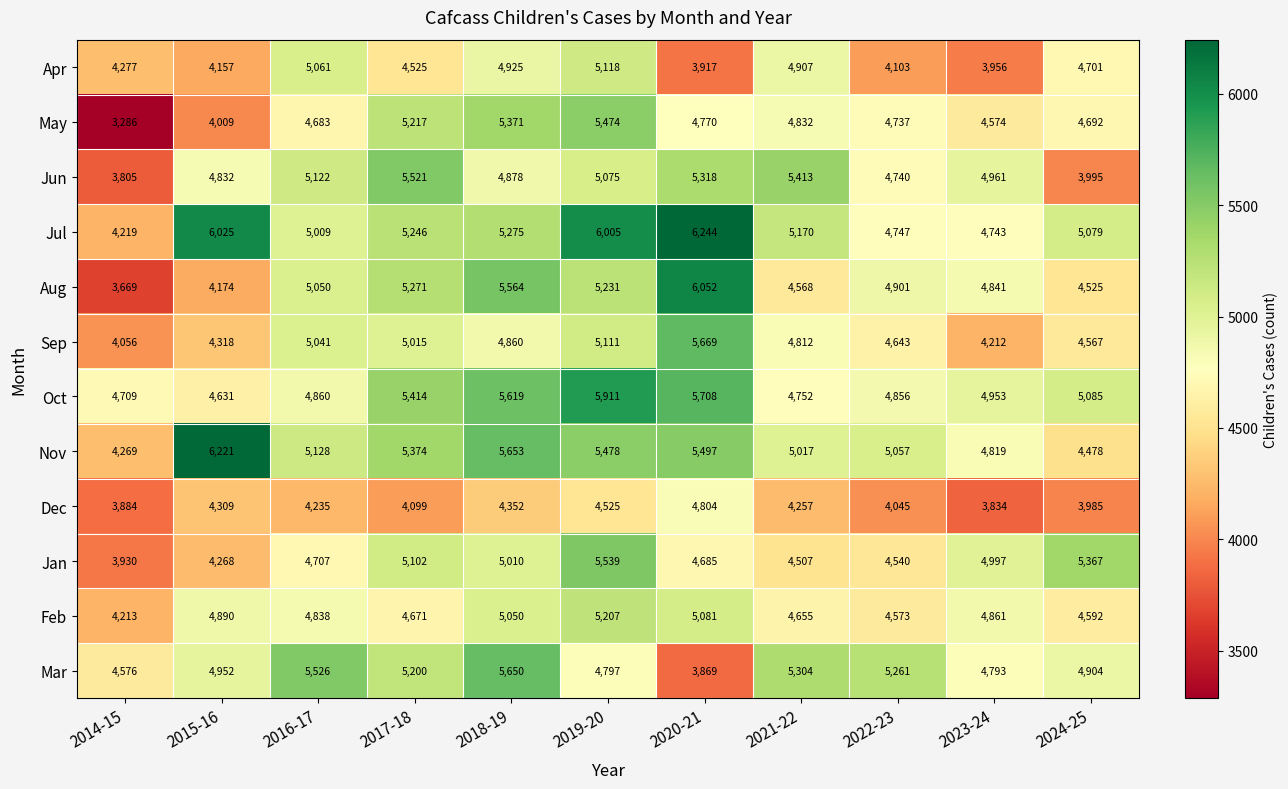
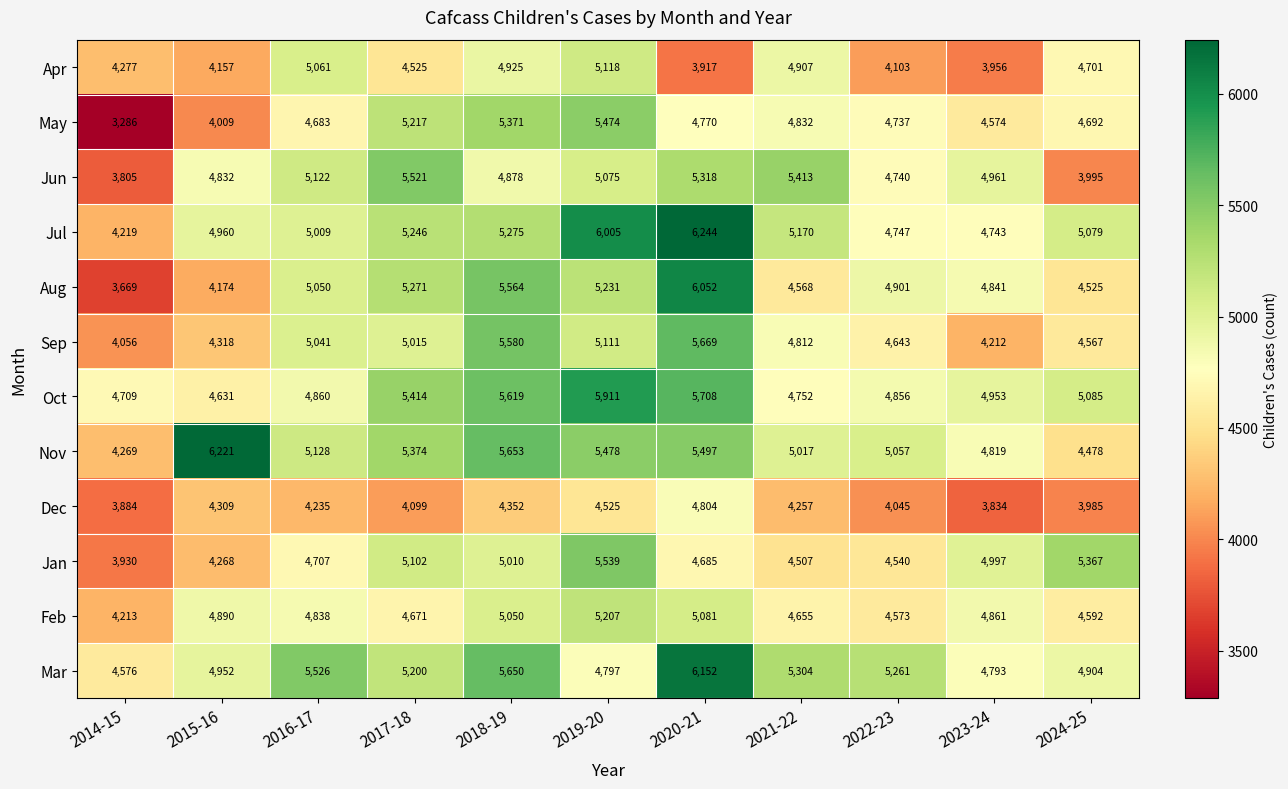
  {
    "Apr": {
      "2014-15": "4,277",
      "2015-16": "4,157",
      "2016-17": "5,061",
      "2017-18": "4,525",
      "2018-19": "4,925",
      "2019-20": "5,118",
      "2020-21": "3,917",
      "2021-22": "4,907",
      "2022-23": "4,103",
      "2023-24": "3,956",
      "2024-25": "4,701"
    },
    "May": {
      "2014-15": "3,286",
      "2015-16": "4,009",
      "2016-17": "4,683",
      "2017-18": "5,217",
      "2018-19": "5,371",
      "2019-20": "5,474",
      "2020-21": "4,770",
      "2021-22": "4,832",
      "2022-23": "4,737",
      "2023-24": "4,574",
      "2024-25": "4,692"
    },
    "Jun": {
      "2014-15": "3,805",
      "2015-16": "4,832",
      "2016-17": "5,122",
      "2017-18": "5,521",
      "2018-19": "4,878",
      "2019-20": "5,075",
      "2020-21": "5,318",
      "2021-22": "5,413",
      "2022-23": "4,740",
      "2023-24": "4,961",
      "2024-25": "3,995"
    },
    "Jul": {
      "2014-15": "4,219",
-     "2015-16": "6,025",
+     "2015-16": "4,960",
      "2016-17": "5,009",
      "2017-18": "5,246",
      "2018-19": "5,275",
      "2019-20": "6,005",
      "2020-21": "6,244",
      "2021-22": "5,170",
      "2022-23": "4,747",
      "2023-24": "4,743",
      "2024-25": "5,079"
    },
    "Aug": {
      "2014-15": "3,669",
      "2015-16": "4,174",
      "2016-17": "5,050",
      "2017-18": "5,271",
      "2018-19": "5,564",
      "2019-20": "5,231",
      "2020-21": "6,052",
      "2021-22": "4,568",
      "2022-23": "4,901",
      "2023-24": "4,841",
      "2024-25": "4,525"
    },
    "Sep": {
      "2014-15": "4,056",
      "2015-16": "4,318",
      "2016-17": "5,041",
      "2017-18": "5,015",
-     "2018-19": "4,860",
+     "2018-19": "5,580",
      "2019-20": "5,111",
      "2020-21": "5,669",
      "2021-22": "4,812",
      "2022-23": "4,643",
      "2023-24": "4,212",
      "2024-25": "4,567"
    },
    "Oct": {
      "2014-15": "4,709",
      "2015-16": "4,631",
      "2016-17": "4,860",
      "2017-18": "5,414",
      "2018-19": "5,619",
      "2019-20": "5,911",
      "2020-21": "5,708",
      "2021-22": "4,752",
      "2022-23": "4,856",
      "2023-24": "4,953",
      "2024-25": "5,085"
    },
    "Nov": {
      "2014-15": "4,269",
      "2015-16": "6,221",
      "2016-17": "5,128",
      "2017-18": "5,374",
      "2018-19": "5,653",
      "2019-20": "5,478",
      "2020-21": "5,497",
      "2021-22": "5,017",
      "2022-23": "5,057",
      "2023-24": "4,819",
      "2024-25": "4,478"
    },
    "Dec": {
      "2014-15": "3,884",
      "2015-16": "4,309",
      "2016-17": "4,235",
      "2017-18": "4,099",
      "2018-19": "4,352",
      "2019-20": "4,525",
      "2020-21": "4,804",
      "2021-22": "4,257",
      "2022-23": "4,045",
      "2023-24": "3,834",
      "2024-25": "3,985"
    },
    "Jan": {
      "2014-15": "3,930",
      "2015-16": "4,268",
      "2016-17": "4,707",
      "2017-18": "5,102",
      "2018-19": "5,010",
      "2019-20": "5,539",
      "2020-21": "4,685",
      "2021-22": "4,507",
      "2022-23": "4,540",
      "2023-24": "4,997",
      "2024-25": "5,367"
    },
    "Feb": {
      "2014-15": "4,213",
      "2015-16": "4,890",
      "2016-17": "4,838",
      "2017-18": "4,671",
      "2018-19": "5,050",
      "2019-20": "5,207",
      "2020-21": "5,081",
      "2021-22": "4,655",
      "2022-23": "4,573",
      "2023-24": "4,861",
      "2024-25": "4,592"
    },
    "Mar": {
      "2014-15": "4,576",
      "2015-16": "4,952",
      "2016-17": "5,526",
      "2017-18": "5,200",
      "2018-19": "5,650",
      "2019-20": "4,797",
-     "2020-21": "3,869",
+     "2020-21": "6,152",
      "2021-22": "5,304",
      "2022-23": "5,261",
      "2023-24": "4,793",
      "2024-25": "4,904"
    }
  }
